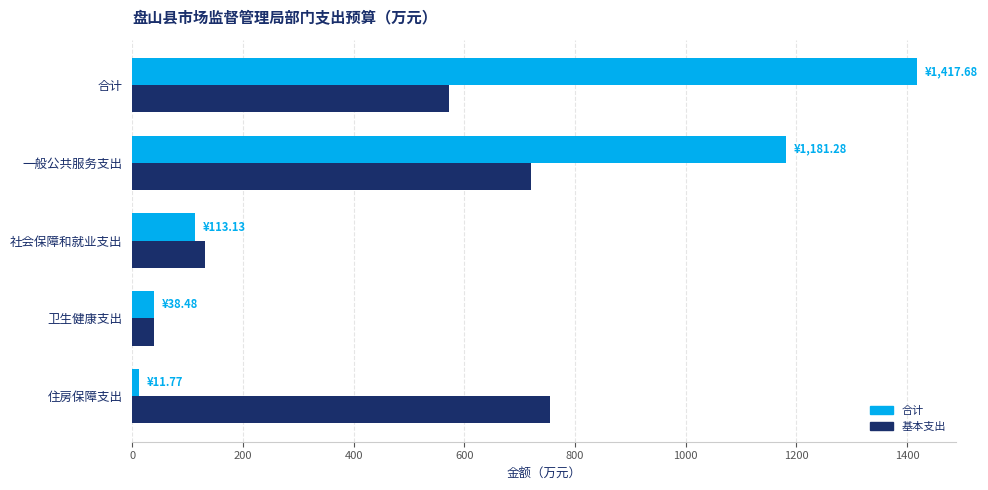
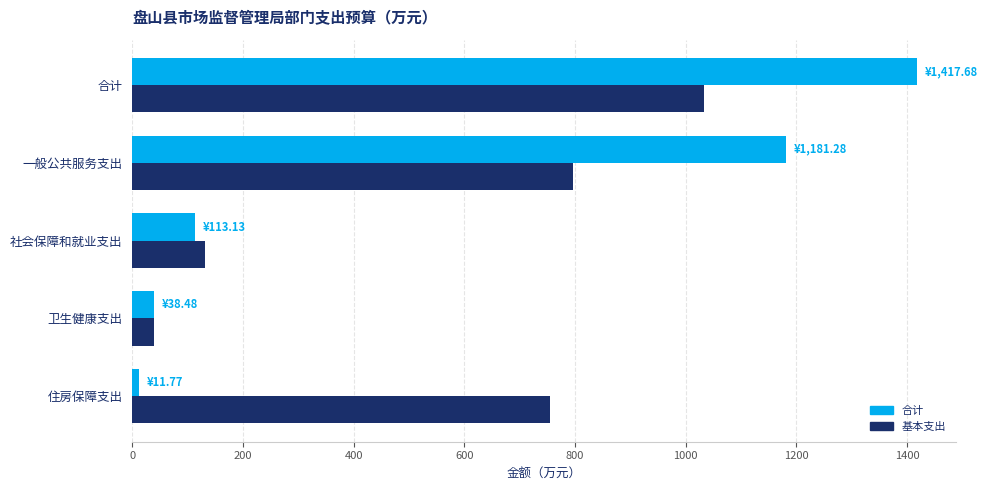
  {
    "合计": {
      "合计": "¥1,417.68",
      "一般公共服务支出": "¥1,181.28",
      "社会保障和就业支出": "¥113.13",
      "卫生健康支出": "¥38.48",
      "住房保障支出": "¥11.77"
    },
    "基本支出": {
-     "合计": "570",
-     "一般公共服务支出": "720",
+     "合计": "1030",
+     "一般公共服务支出": "800",
      "社会保障和就业支出": "130",
      "住房保障支出": "760"
    }
  }
